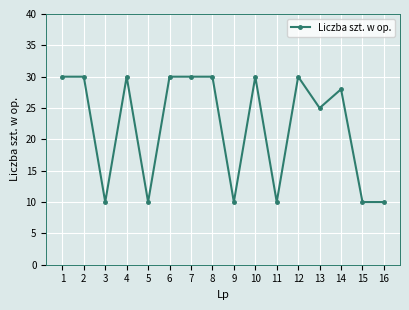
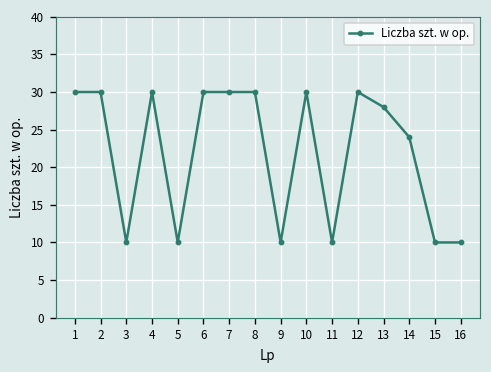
  {
    "1": 30,
    "2": 30,
    "3": 10,
    "4": 30,
    "5": 10,
    "6": 30,
    "7": 30,
    "8": 30,
    "9": 10,
    "10": 30,
    "11": 10,
    "12": 30,
-   "13": 25,
-   "14": 28,
+   "13": 28,
+   "14": 24,
    "15": 10,
    "16": 10
  }
